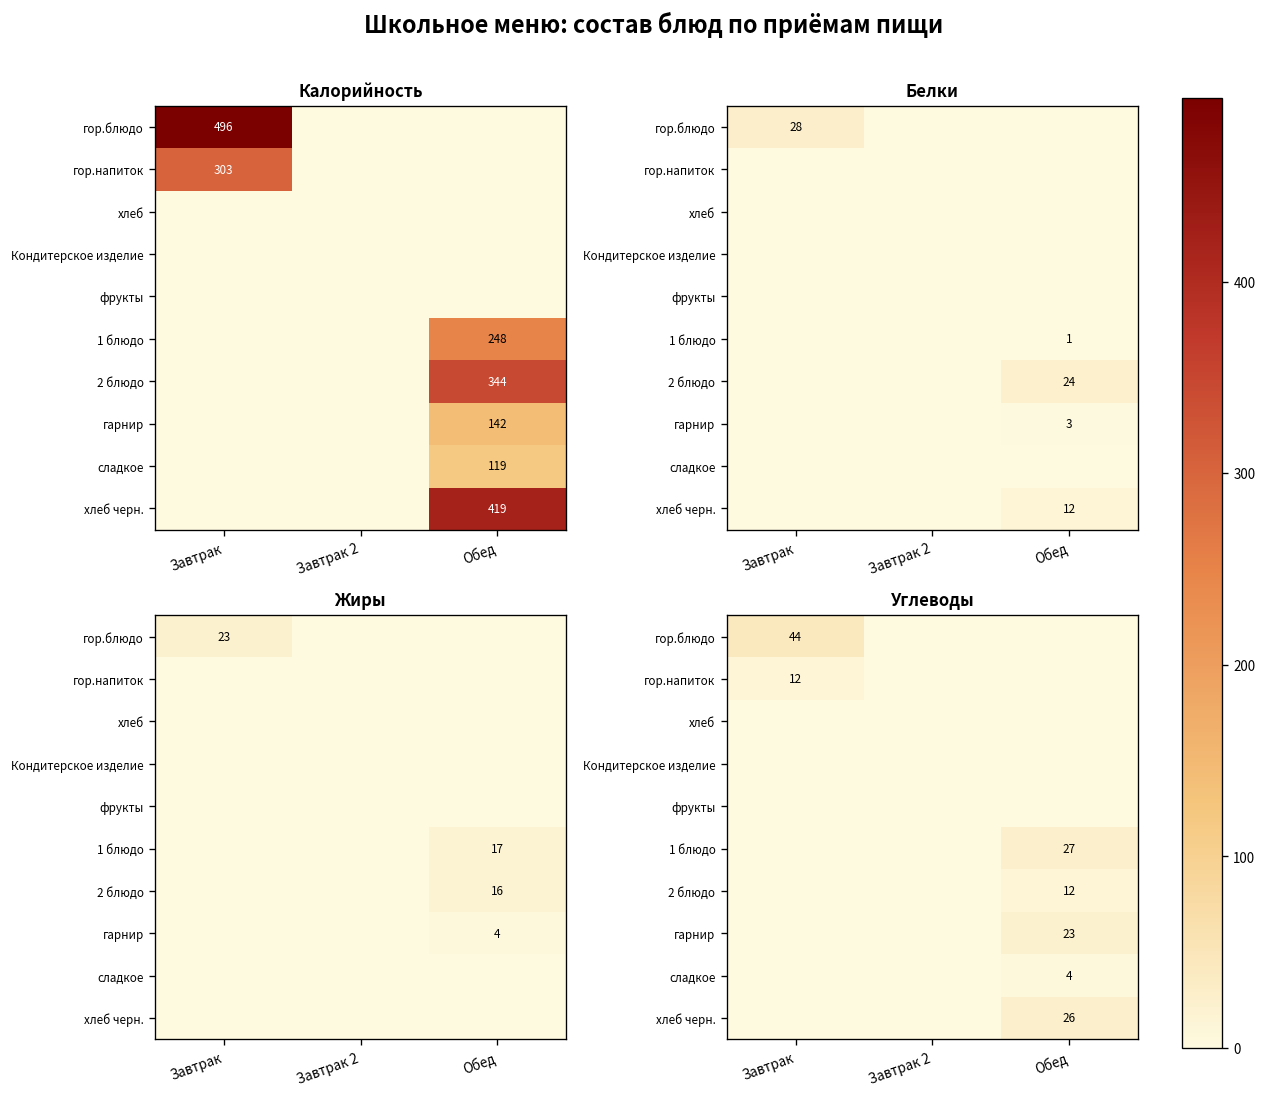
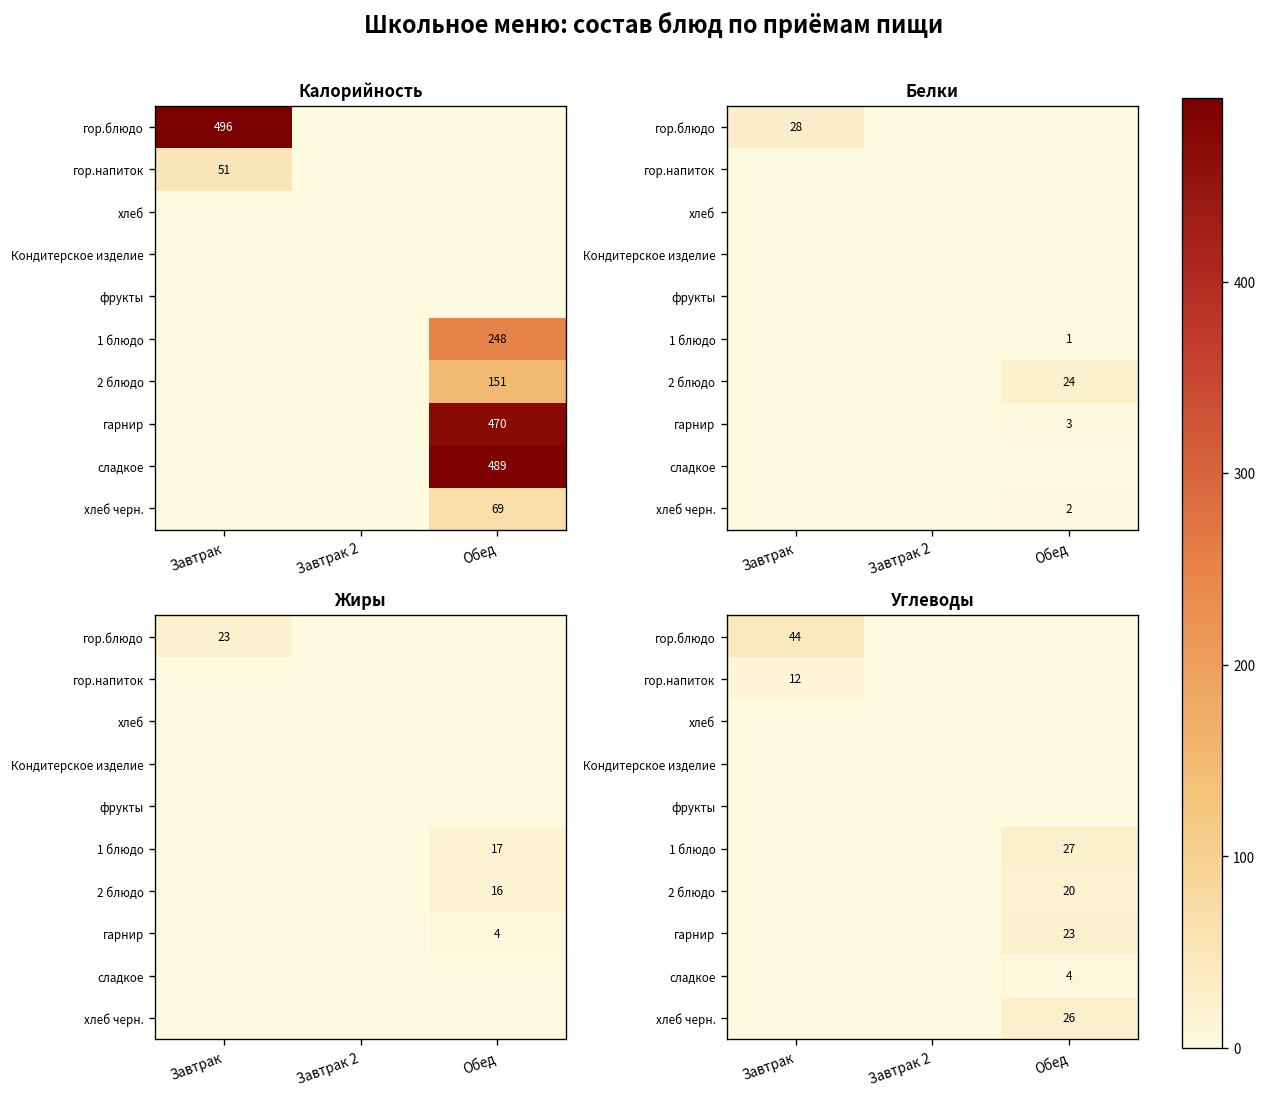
  {
    "Калорийность": {
      "гор.блюдо": {
        "Завтрак": 496
      },
      "гор.напиток": {
-       "Завтрак": 303
+       "Завтрак": 51
      },
      "1 блюдо": {
        "Обед": 248
      },
      "2 блюдо": {
-       "Обед": 344
+       "Обед": 151
      },
      "гарнир": {
-       "Обед": 142
+       "Обед": 470
      },
      "сладкое": {
-       "Обед": 119
+       "Обед": 489
      },
      "хлеб черн.": {
-       "Обед": 419
+       "Обед": 69
      }
    },
    "Белки": {
      "гор.блюдо": {
        "Завтрак": 28
      },
      "1 блюдо": {
        "Обед": 1
      },
      "2 блюдо": {
        "Обед": 24
      },
      "гарнир": {
        "Обед": 3
      },
      "хлеб черн.": {
-       "Обед": 12
+       "Обед": 2
      }
    },
    "Жиры": {
      "гор.блюдо": {
        "Завтрак": 23
      },
      "1 блюдо": {
        "Обед": 17
      },
      "2 блюдо": {
        "Обед": 16
      },
      "гарнир": {
        "Обед": 4
      }
    },
    "Углеводы": {
      "гор.блюдо": {
        "Завтрак": 44
      },
      "гор.напиток": {
        "Завтрак": 12
      },
      "1 блюдо": {
        "Обед": 27
      },
      "2 блюдо": {
-       "Обед": 12
+       "Обед": 20
      },
      "гарнир": {
        "Обед": 23
      },
      "сладкое": {
        "Обед": 4
      },
      "хлеб черн.": {
        "Обед": 26
      }
    }
  }
